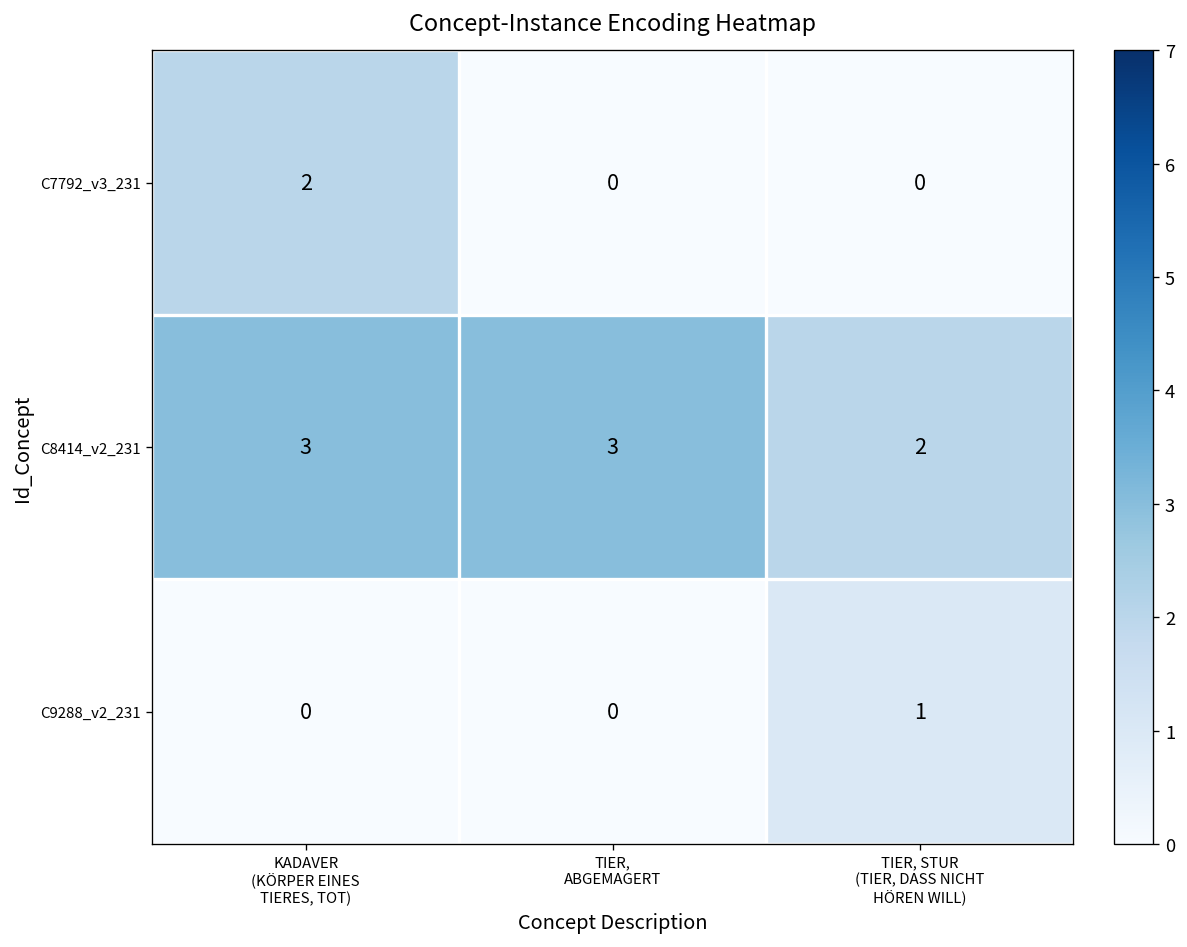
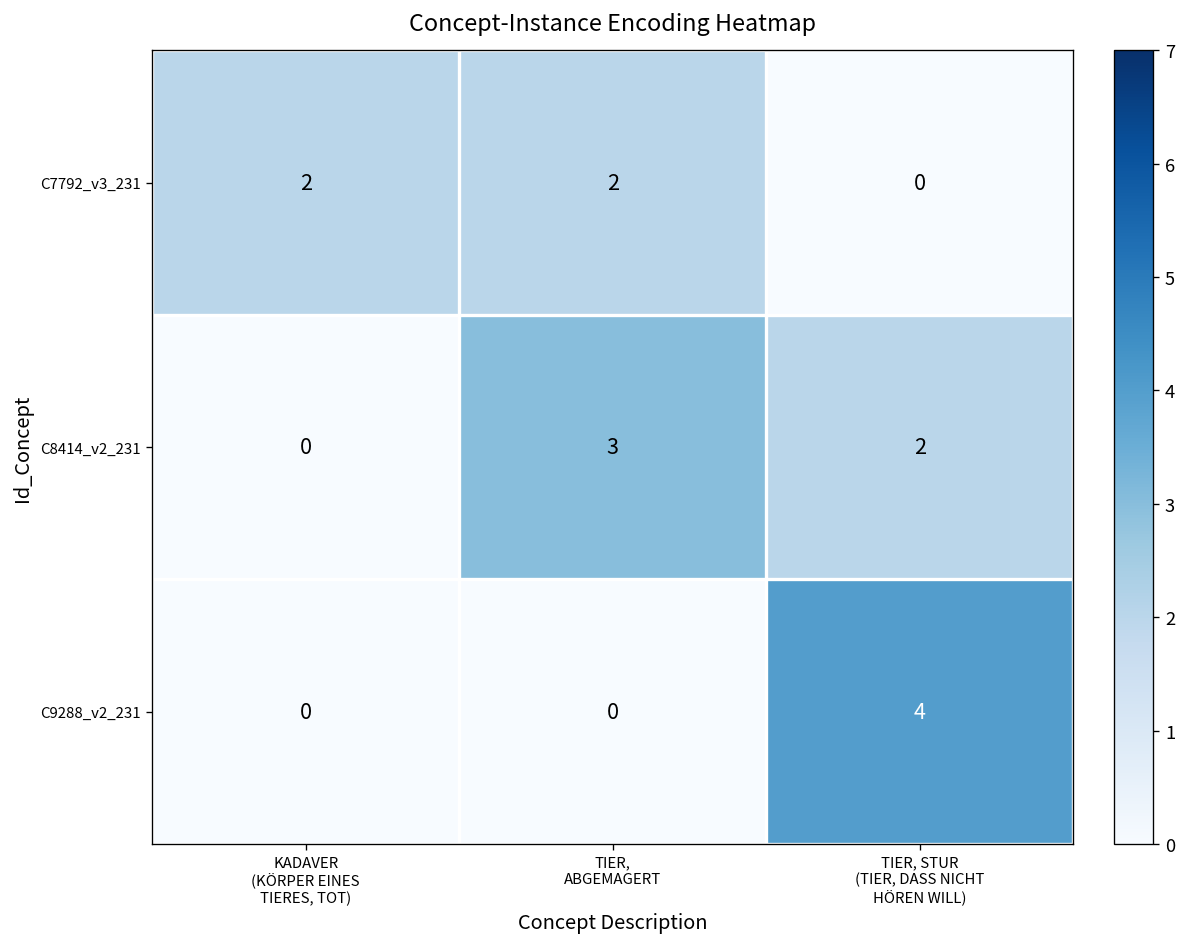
  {
    "C7792_v3_231": {
      "KADAVER (KÖRPER EINES TIERES, TOT)": 2,
-     "TIER, ABGEMAGERT": 0,
+     "TIER, ABGEMAGERT": 2,
      "TIER, STUR (TIER, DASS NICHT HÖREN WILL)": 0
    },
    "C8414_v2_231": {
-     "KADAVER (KÖRPER EINES TIERES, TOT)": 3,
+     "KADAVER (KÖRPER EINES TIERES, TOT)": 0,
      "TIER, ABGEMAGERT": 3,
      "TIER, STUR (TIER, DASS NICHT HÖREN WILL)": 2
    },
    "C9288_v2_231": {
      "KADAVER (KÖRPER EINES TIERES, TOT)": 0,
      "TIER, ABGEMAGERT": 0,
-     "TIER, STUR (TIER, DASS NICHT HÖREN WILL)": 1
+     "TIER, STUR (TIER, DASS NICHT HÖREN WILL)": 4
    }
  }
